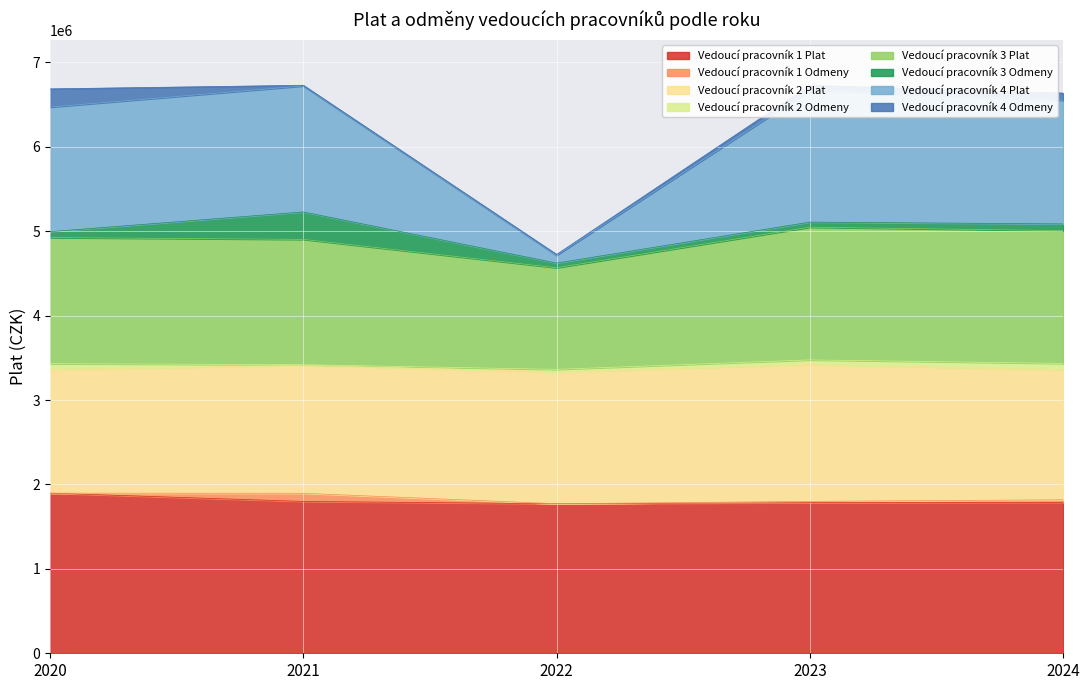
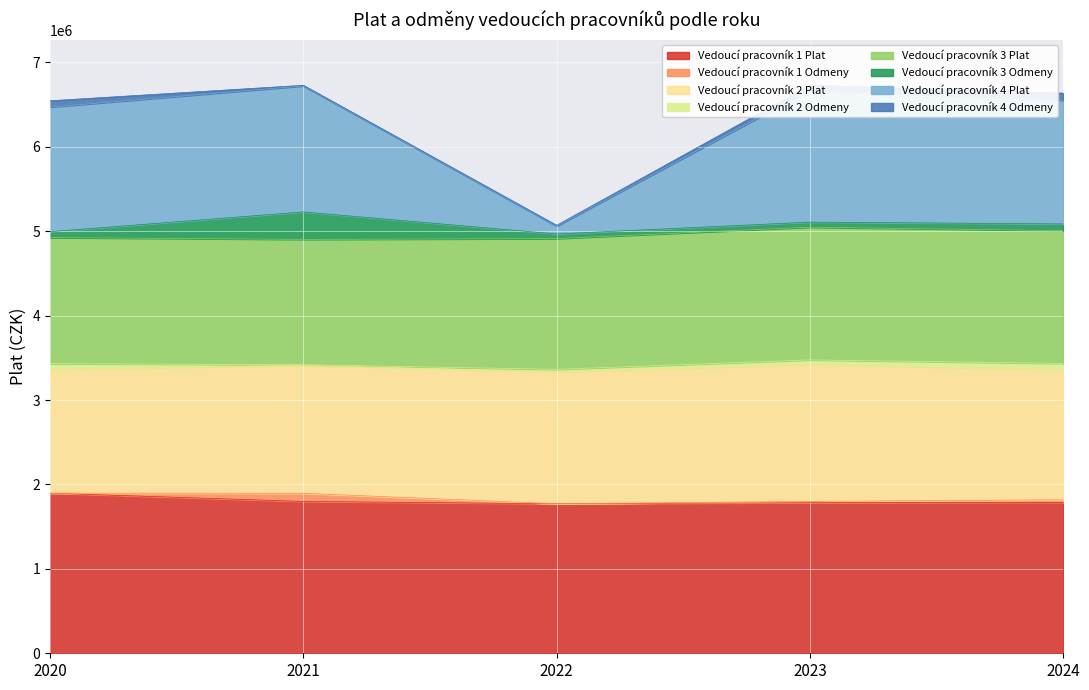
  {
    "Vedoucí pracovník 1 Plat": {
      "2021": 1800000,
      "2024": 1800000
    },
    "Vedoucí pracovník 1 Odmeny": {
      "2021": 100000,
      "2024": 0
    },
    "Vedoucí pracovník 3 Plat": {
      "2020": 1500000,
      "2021": 1500000,
-     "2022": 1200000,
+     "2022": 1500000,
      "2023": 1600000,
      "2024": 1600000
    },
    "Vedoucí pracovník 3 Odmeny": {
      "2020": 100000,
      "2021": 300000,
      "2022": 100000,
      "2023": 100000,
      "2024": 100000
    },
    "Vedoucí pracovník 4 Plat": {
      "2020": 1500000,
      "2024": 1500000
    },
    "Vedoucí pracovník 4 Odmeny": {
-     "2020": 200000,
+     "2020": 100000,
      "2024": 100000
    }
  }
